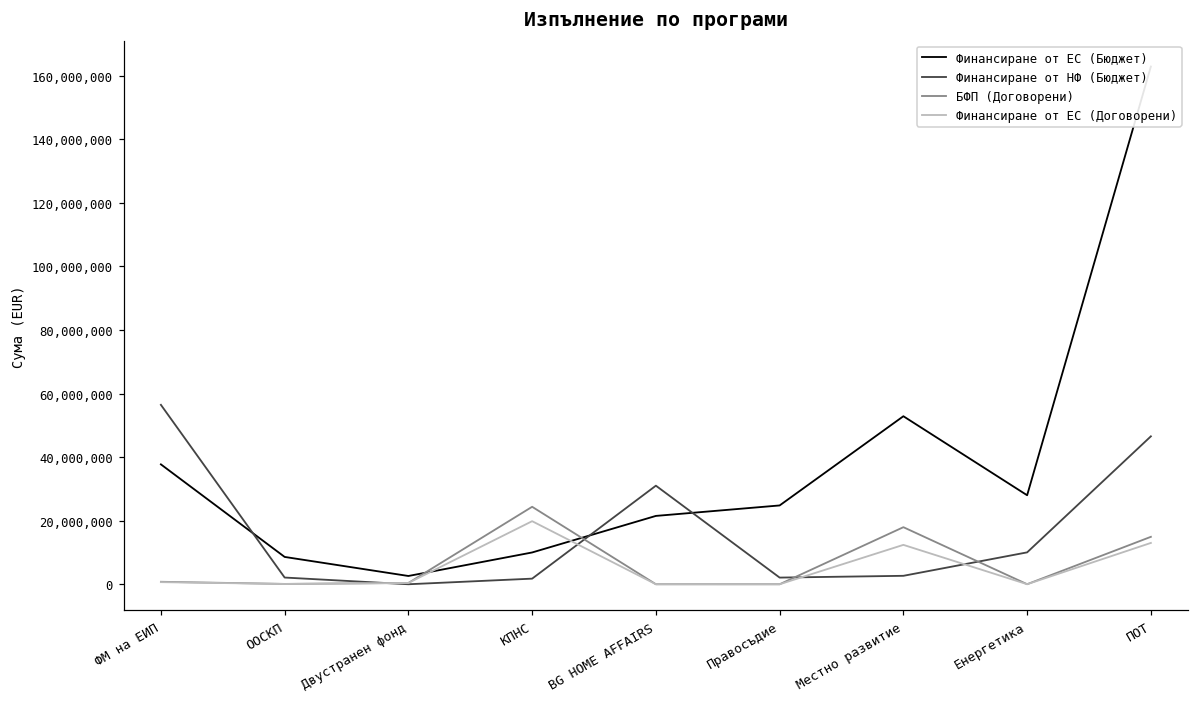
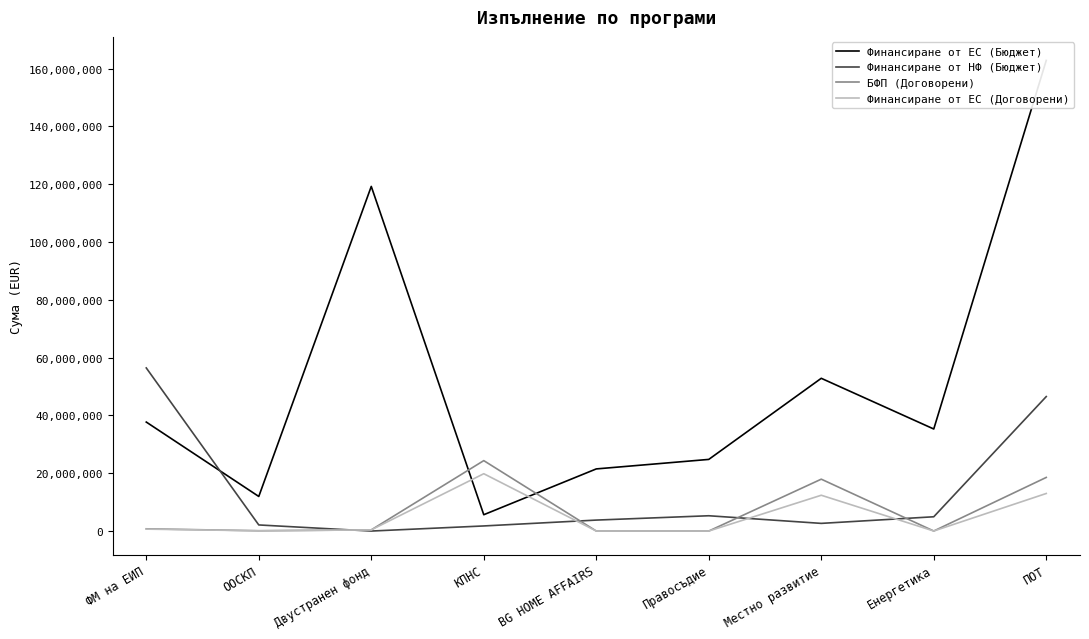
  {
    "Финансиране от ЕС (Бюджет)": {
      "ФМ на ЕИП": "38,000,000",
-     "ООСКП": "9,000,000",
-     "Двустранен фонд": "3,000,000",
-     "КПНС": "10,000,000",
+     "ООСКП": "12,000,000",
+     "Двустранен фонд": "119,000,000",
+     "КПНС": "6,000,000",
      "BG HOME AFFAIRS": "21,000,000",
      "Правосъдие": "25,000,000",
      "Местно развитие": "53,000,000",
-     "Енергетика": "28,000,000"
+     "Енергетика": "35,000,000"
    },
    "Финансиране от НФ (Бюджет)": {
      "ФМ на ЕИП": "56,000,000",
      "ООСКП": "2,000,000",
      "КПНС": "2,000,000",
-     "BG HOME AFFAIRS": "31,000,000",
-     "Правосъдие": "2,000,000",
+     "BG HOME AFFAIRS": "4,000,000",
+     "Правосъдие": "5,000,000",
      "Местно развитие": "3,000,000",
-     "Енергетика": "10,000,000",
+     "Енергетика": "5,000,000",
      "ПОТ": "47,000,000"
    },
    "БФП (Договорени)": {
      "КПНС": "24,000,000",
      "Местно развитие": "18,000,000",
-     "ПОТ": "15,000,000"
+     "ПОТ": "19,000,000"
    },
    "Финансиране от ЕС (Договорени)": {
      "КПНС": "20,000,000",
      "Местно развитие": "12,000,000",
      "ПОТ": "13,000,000"
    }
  }
